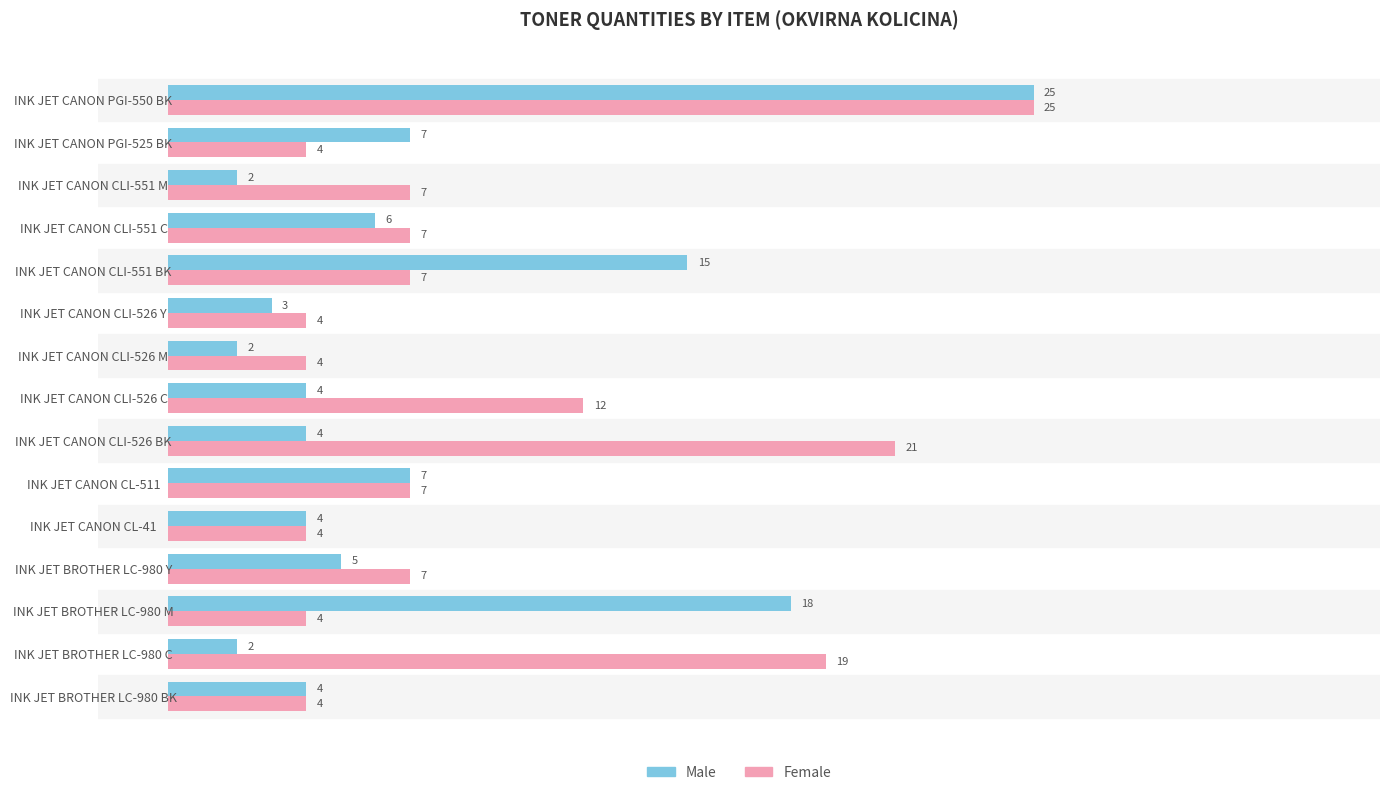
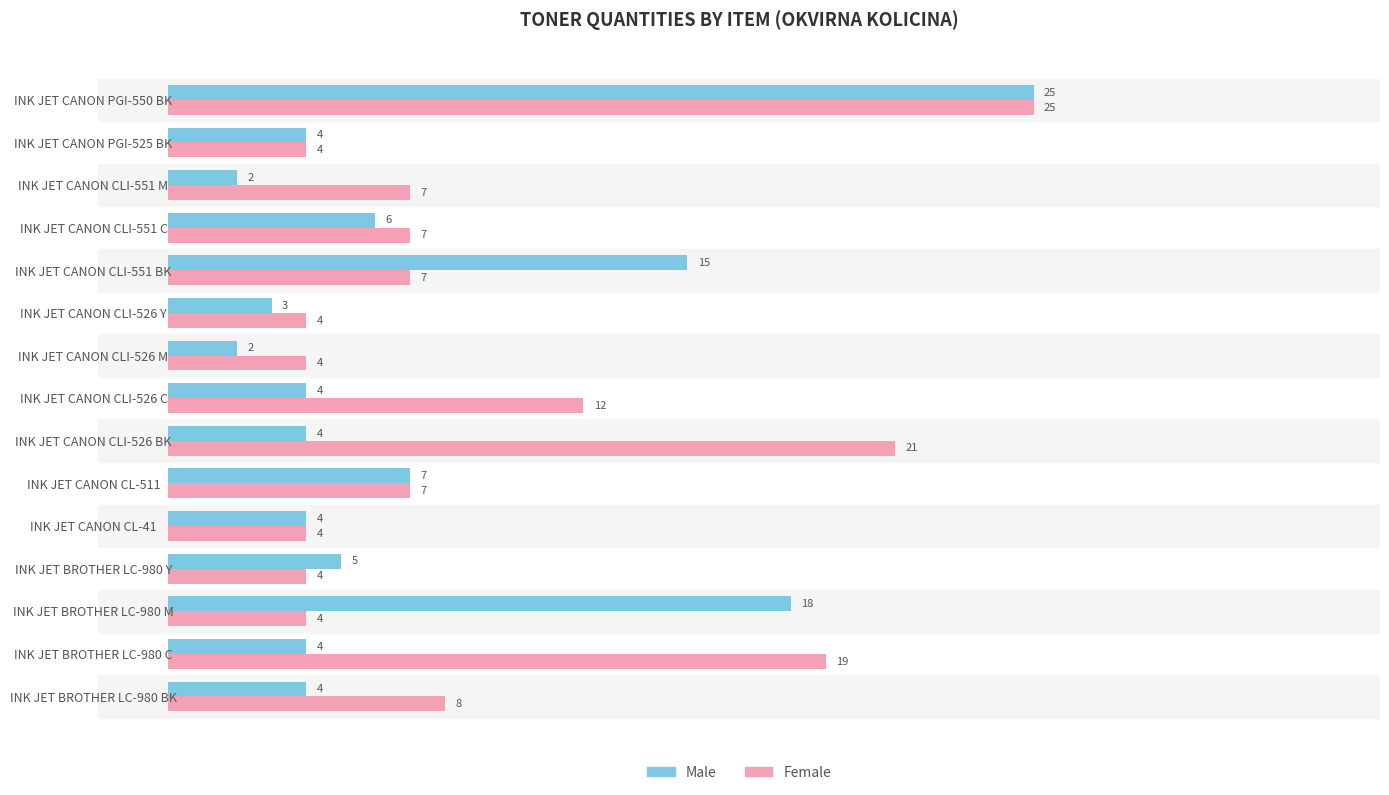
  {
    "Male": {
      "INK JET CANON PGI-550 BK": 25,
-     "INK JET CANON PGI-525 BK": 7,
+     "INK JET CANON PGI-525 BK": 4,
      "INK JET CANON CLI-551 M": 2,
      "INK JET CANON CLI-551 C": 6,
      "INK JET CANON CLI-551 BK": 15,
      "INK JET CANON CLI-526 Y": 3,
      "INK JET CANON CLI-526 M": 2,
      "INK JET CANON CLI-526 C": 4,
      "INK JET CANON CLI-526 BK": 4,
      "INK JET CANON CL-511": 7,
      "INK JET CANON CL-41": 4,
      "INK JET BROTHER LC-980 Y": 5,
      "INK JET BROTHER LC-980 M": 18,
-     "INK JET BROTHER LC-980 C": 2,
+     "INK JET BROTHER LC-980 C": 4,
      "INK JET BROTHER LC-980 BK": 4
    },
    "Female": {
      "INK JET CANON PGI-550 BK": 25,
      "INK JET CANON PGI-525 BK": 4,
      "INK JET CANON CLI-551 M": 7,
      "INK JET CANON CLI-551 C": 7,
      "INK JET CANON CLI-551 BK": 7,
      "INK JET CANON CLI-526 Y": 4,
      "INK JET CANON CLI-526 M": 4,
      "INK JET CANON CLI-526 C": 12,
      "INK JET CANON CLI-526 BK": 21,
      "INK JET CANON CL-511": 7,
      "INK JET CANON CL-41": 4,
-     "INK JET BROTHER LC-980 Y": 7,
+     "INK JET BROTHER LC-980 Y": 4,
      "INK JET BROTHER LC-980 M": 4,
      "INK JET BROTHER LC-980 C": 19,
-     "INK JET BROTHER LC-980 BK": 4
+     "INK JET BROTHER LC-980 BK": 8
    }
  }
